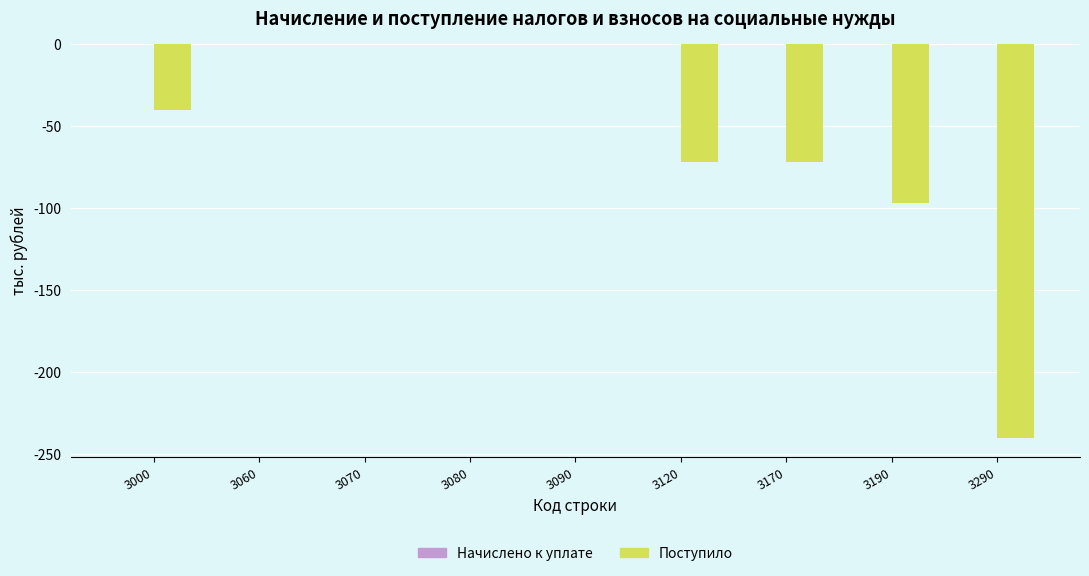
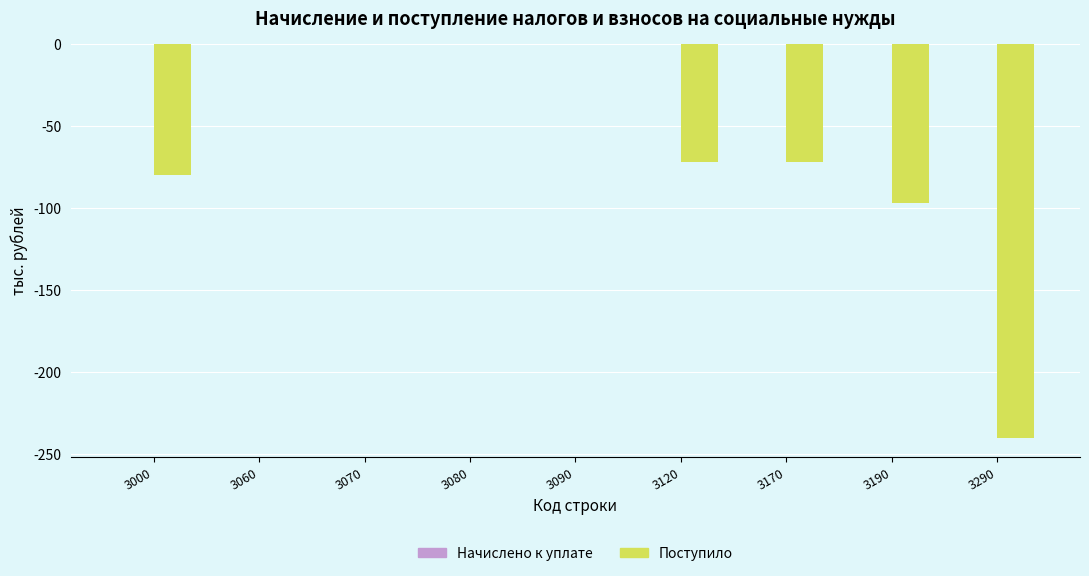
  {
    "Начислено к уплате": {
      "3000": 0,
      "3060": 0,
      "3070": 0,
      "3080": 0,
      "3090": 0,
      "3120": 0,
      "3170": 0,
      "3190": 0,
      "3290": 0
    },
    "Поступило": {
-     "3000": -40,
+     "3000": -80,
      "3060": 0,
      "3070": 0,
      "3080": 0,
      "3090": 0,
      "3120": -72,
      "3170": -72,
      "3190": -97,
      "3290": -240
    }
  }
